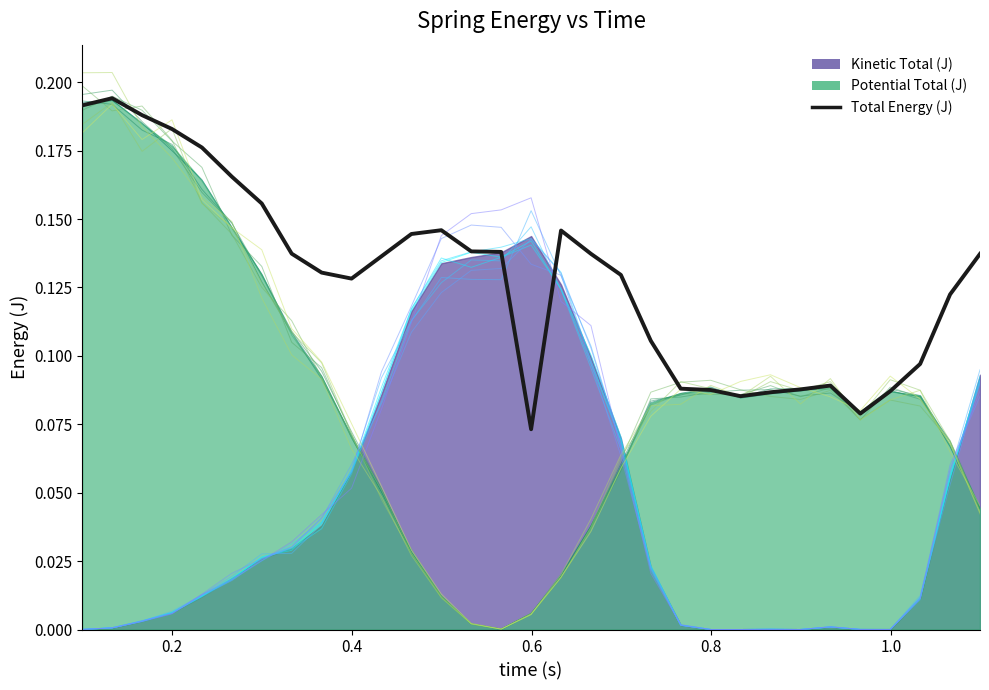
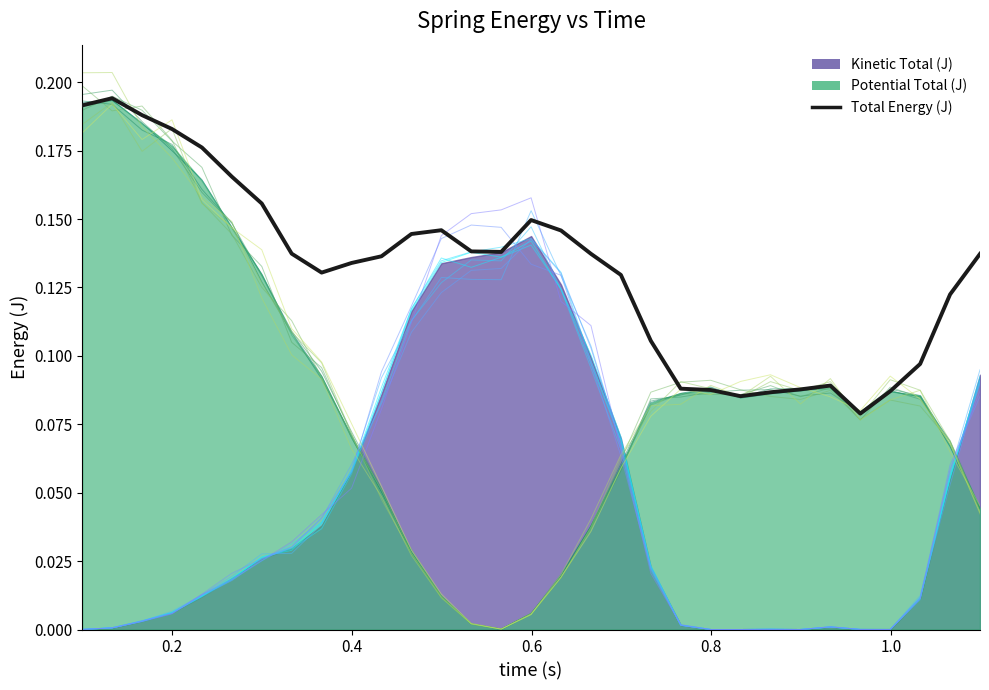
  {
    "Total Energy (J)": {
-     "0.4": 0.128,
-     "0.6": 0.073
+     "0.4": 0.134,
+     "0.6": 0.150
    }
  }
